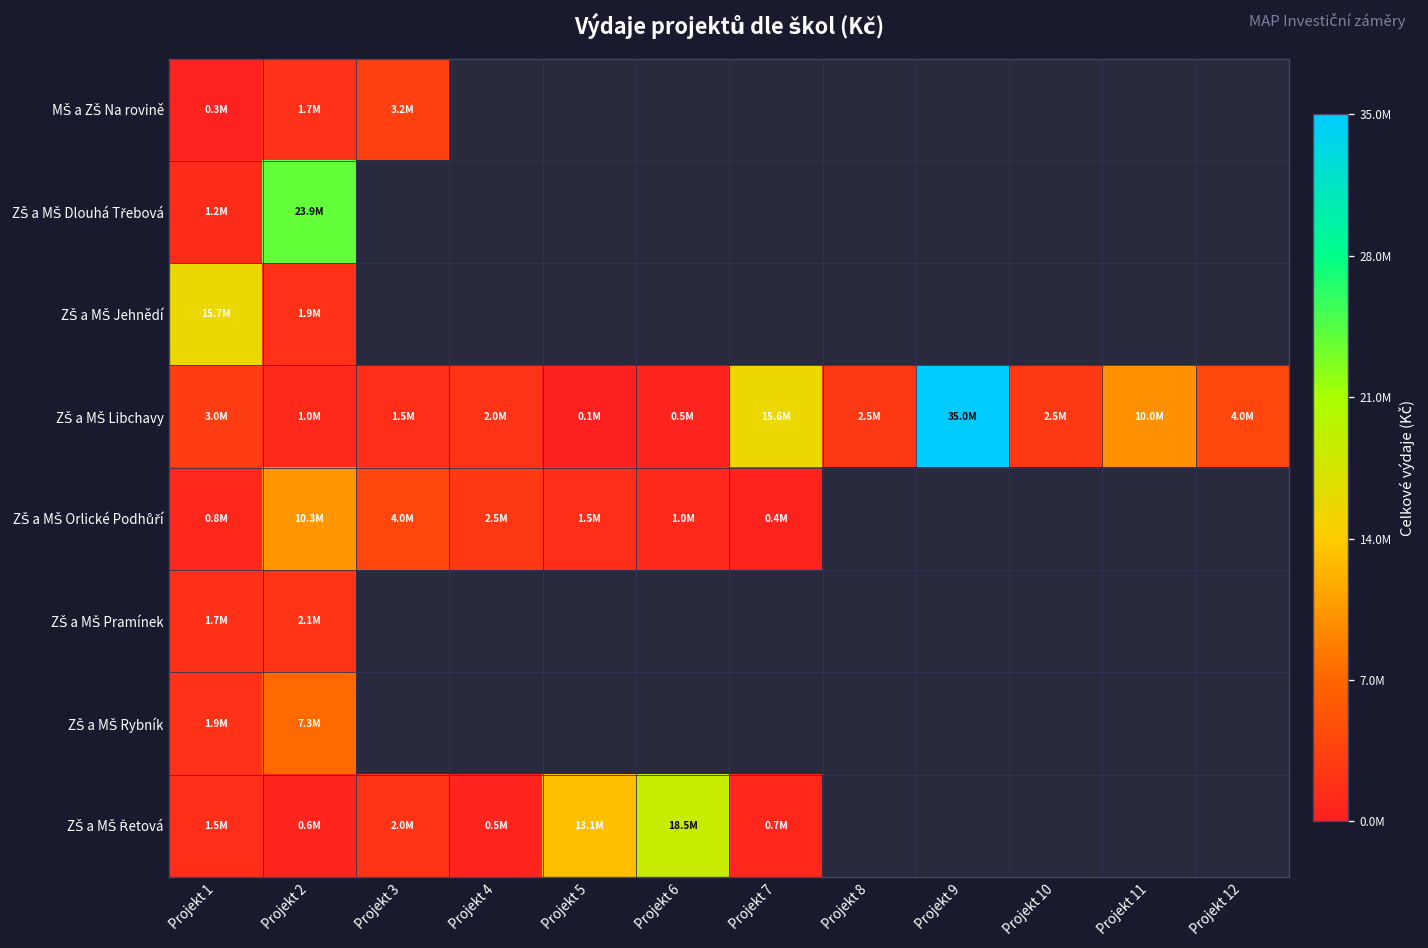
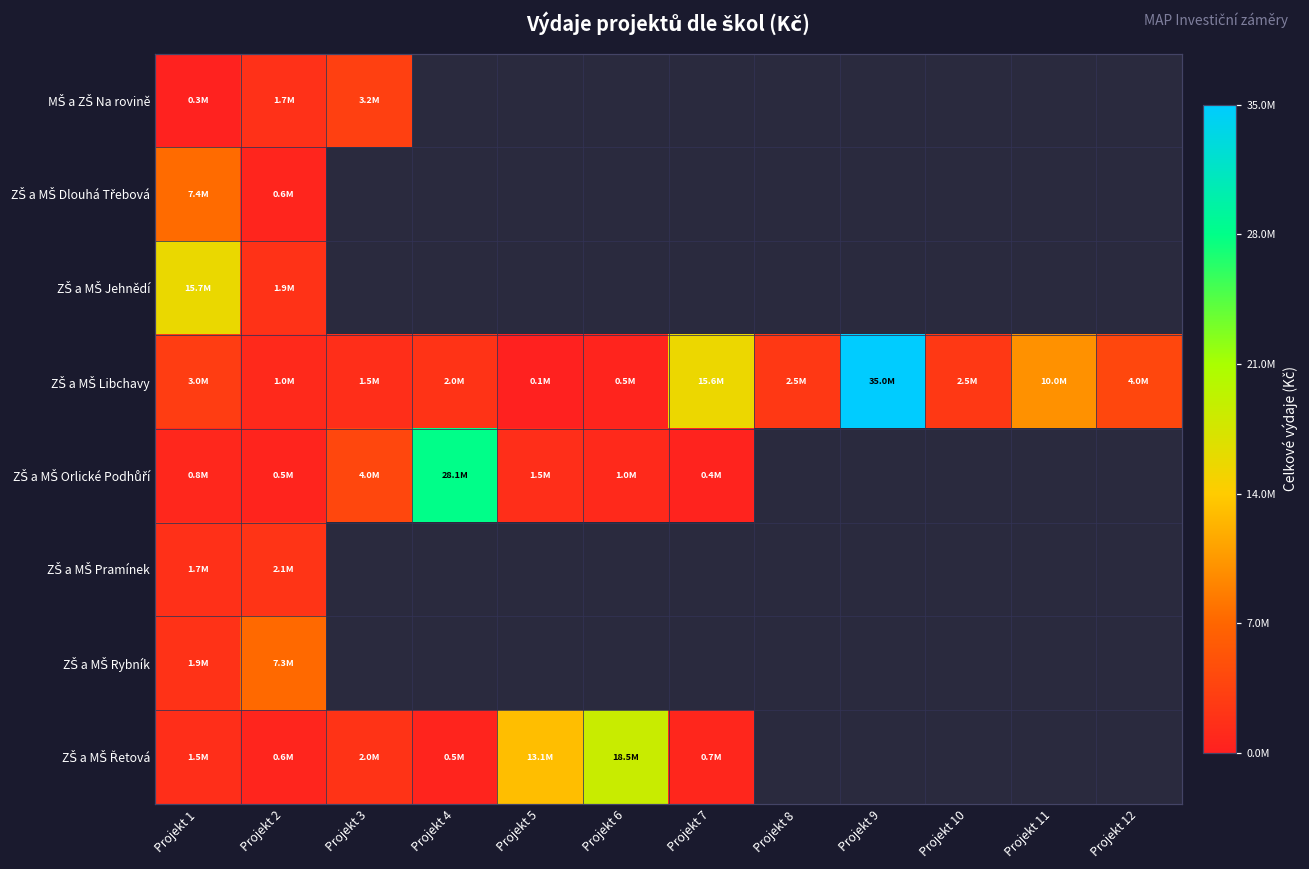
  {
    "MŠ a ZŠ Na rovině": {
      "Projekt 1": "0.3M",
      "Projekt 2": "1.7M",
      "Projekt 3": "3.2M"
    },
    "ZŠ a MŠ Dlouhá Třebová": {
-     "Projekt 1": "1.2M",
-     "Projekt 2": "23.9M"
+     "Projekt 1": "7.4M",
+     "Projekt 2": "0.6M"
    },
    "ZŠ a MŠ Jehnědí": {
      "Projekt 1": "15.7M",
      "Projekt 2": "1.9M"
    },
    "ZŠ a MŠ Libchavy": {
      "Projekt 1": "3.0M",
      "Projekt 2": "1.0M",
      "Projekt 3": "1.5M",
      "Projekt 4": "2.0M",
      "Projekt 5": "0.1M",
      "Projekt 6": "0.5M",
      "Projekt 7": "15.6M",
      "Projekt 8": "2.5M",
      "Projekt 9": "35.0M",
      "Projekt 10": "2.5M",
      "Projekt 11": "10.0M",
      "Projekt 12": "4.0M"
    },
    "ZŠ a MŠ Orlické Podhůří": {
      "Projekt 1": "0.8M",
-     "Projekt 2": "10.3M",
+     "Projekt 2": "0.5M",
      "Projekt 3": "4.0M",
-     "Projekt 4": "2.5M",
+     "Projekt 4": "28.1M",
      "Projekt 5": "1.5M",
      "Projekt 6": "1.0M",
      "Projekt 7": "0.4M"
    },
    "ZŠ a MŠ Pramínek": {
      "Projekt 1": "1.7M",
      "Projekt 2": "2.1M"
    },
    "ZŠ a MŠ Rybník": {
      "Projekt 1": "1.9M",
      "Projekt 2": "7.3M"
    },
    "ZŠ a MŠ Řetová": {
      "Projekt 1": "1.5M",
      "Projekt 2": "0.6M",
      "Projekt 3": "2.0M",
      "Projekt 4": "0.5M",
      "Projekt 5": "13.1M",
      "Projekt 6": "18.5M",
      "Projekt 7": "0.7M"
    }
  }
